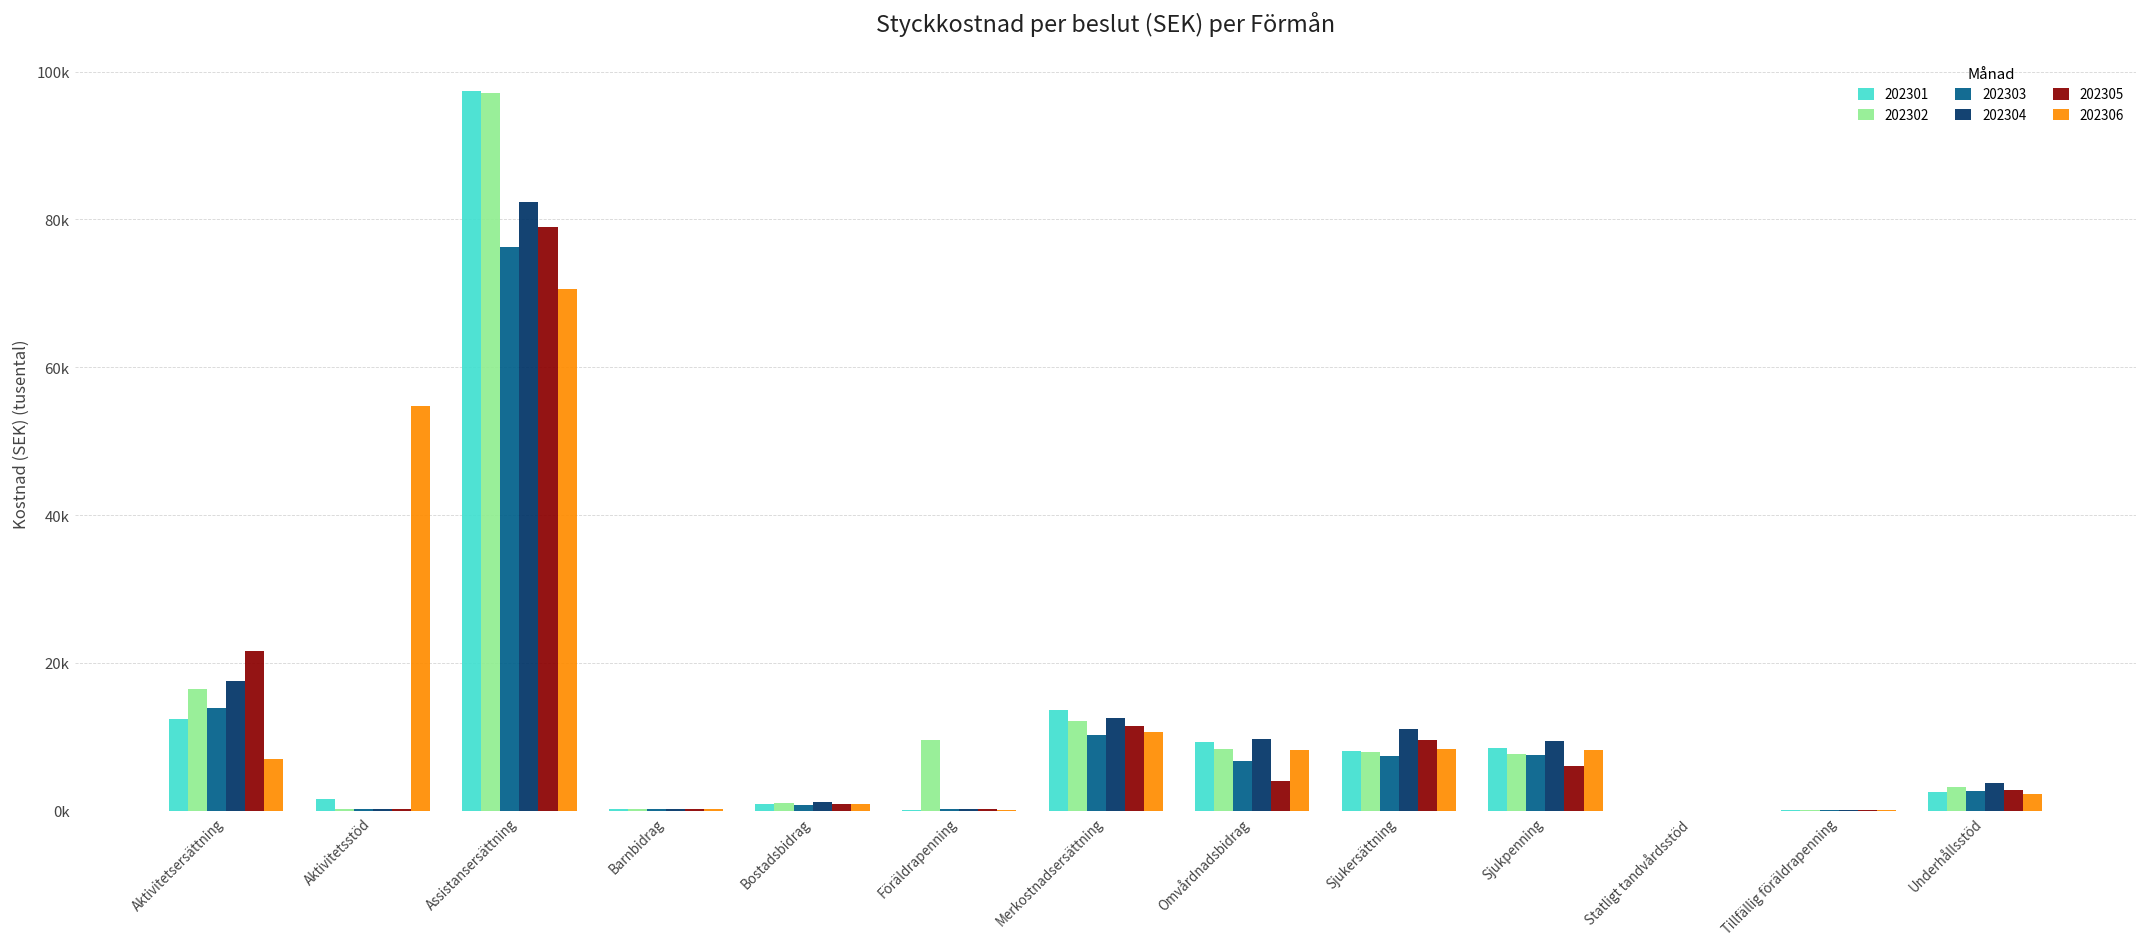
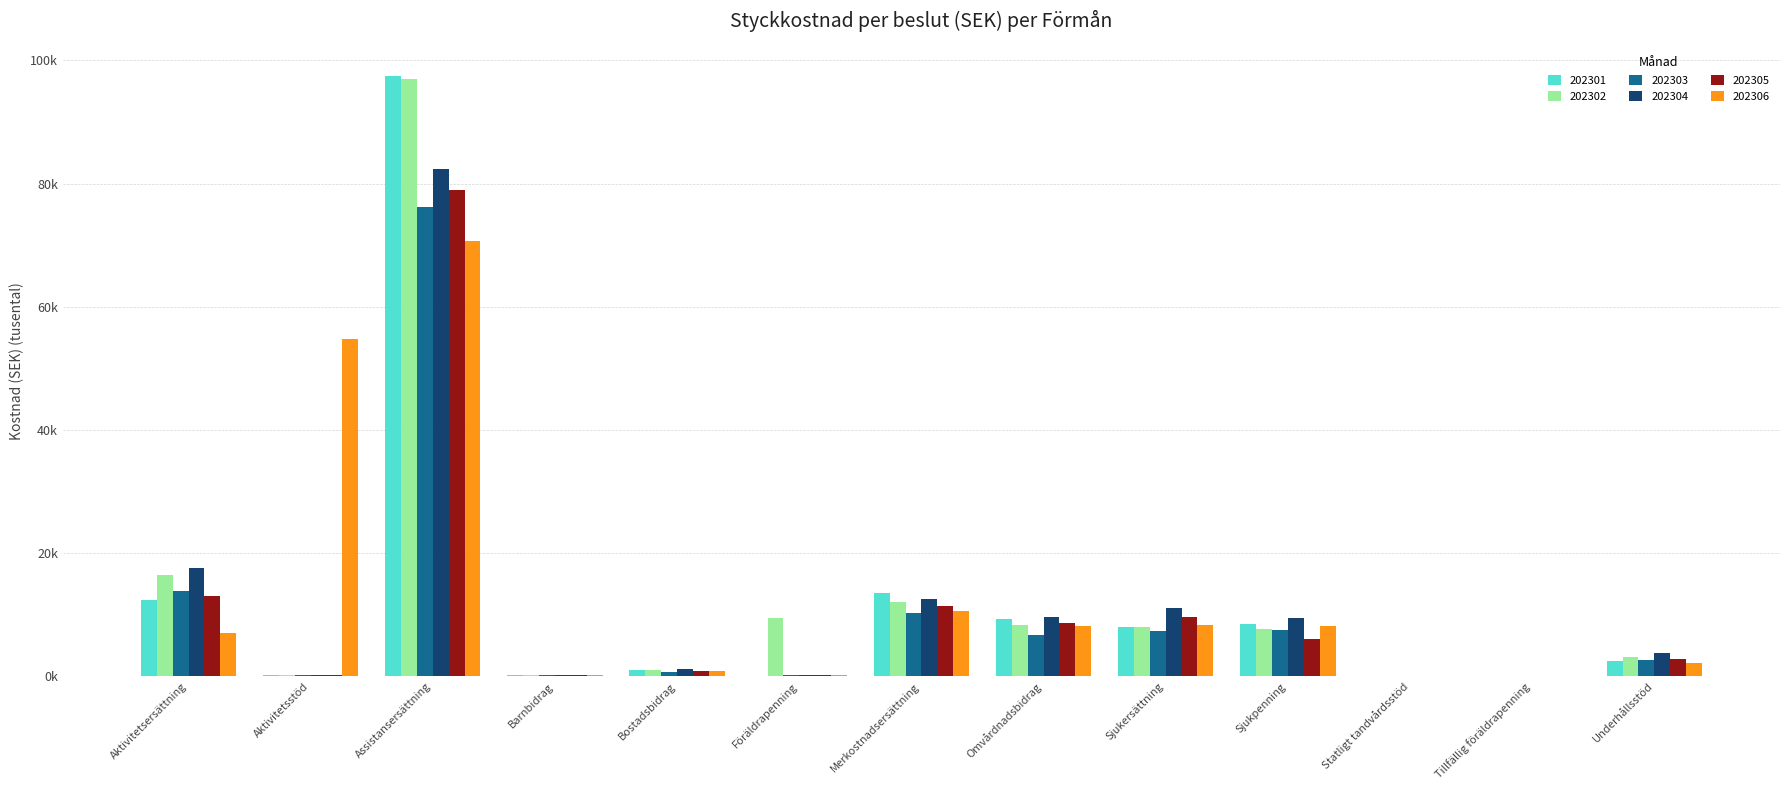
  {
    "202301": {
      "Aktivitetsersättning": 12000,
-     "Aktivitetsstöd": 2000,
+     "Aktivitetsstöd": 0,
      "Assistansersättning": 97000,
      "Bostadsbidrag": 1000,
      "Merkostnadsersättning": 14000,
      "Omvårdnadsbidrag": 9000,
      "Sjukersättning": 8000,
      "Sjukpenning": 8000,
      "Underhållsstöd": 3000
    },
    "202302": {
      "Aktivitetsersättning": 16000,
      "Assistansersättning": 97000,
      "Bostadsbidrag": 1000,
      "Föräldrapenning": 10000,
      "Merkostnadsersättning": 12000,
      "Omvårdnadsbidrag": 8000,
      "Sjukersättning": 8000,
      "Sjukpenning": 8000,
      "Underhållsstöd": 3000
    },
    "202305": {
-     "Aktivitetsersättning": 22000,
+     "Aktivitetsersättning": 13000,
      "Assistansersättning": 79000,
      "Bostadsbidrag": 1000,
      "Merkostnadsersättning": 12000,
-     "Omvårdnadsbidrag": 4000,
+     "Omvårdnadsbidrag": 9000,
      "Sjukersättning": 10000,
      "Sjukpenning": 6000,
      "Underhållsstöd": 3000
    },
    "202306": {
      "Aktivitetsersättning": 7000,
      "Aktivitetsstöd": 55000,
      "Assistansersättning": 71000,
      "Bostadsbidrag": 1000,
      "Merkostnadsersättning": 11000,
      "Omvårdnadsbidrag": 8000,
      "Sjukersättning": 8000,
      "Sjukpenning": 8000,
      "Underhållsstöd": 2000
    }
  }
